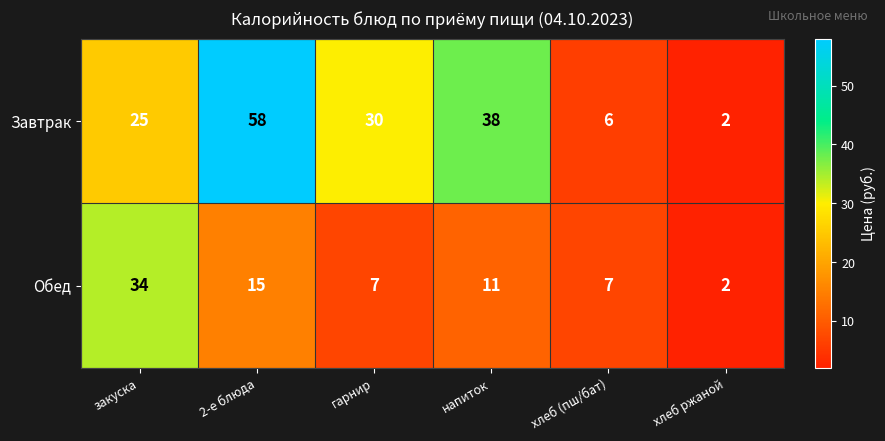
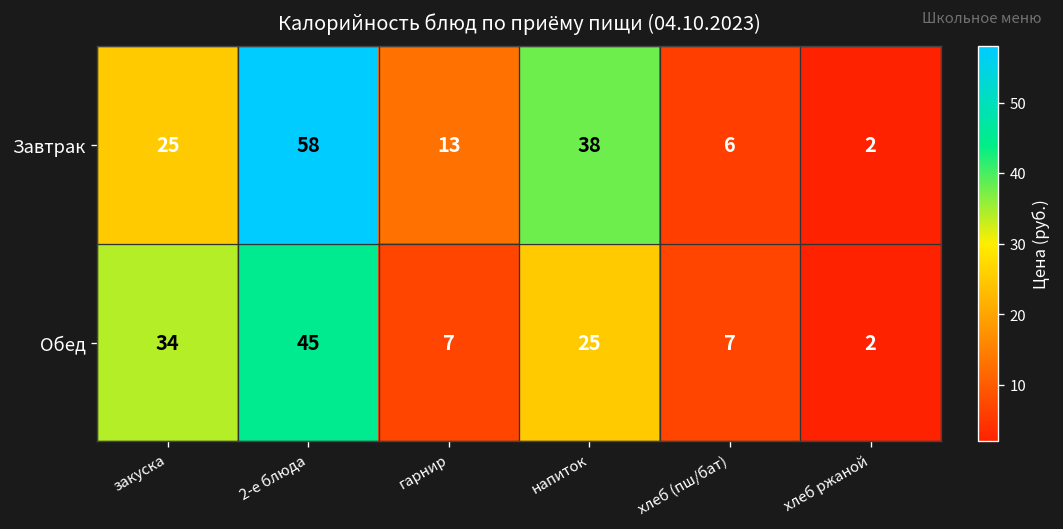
  {
    "Завтрак": {
      "закуска": 25,
      "2-е блюда": 58,
-     "гарнир": 30,
+     "гарнир": 13,
      "напиток": 38,
      "хлеб (пш/бат)": 6,
      "хлеб ржаной": 2
    },
    "Обед": {
      "закуска": 34,
-     "2-е блюда": 15,
+     "2-е блюда": 45,
      "гарнир": 7,
-     "напиток": 11,
+     "напиток": 25,
      "хлеб (пш/бат)": 7,
      "хлеб ржаной": 2
    }
  }
